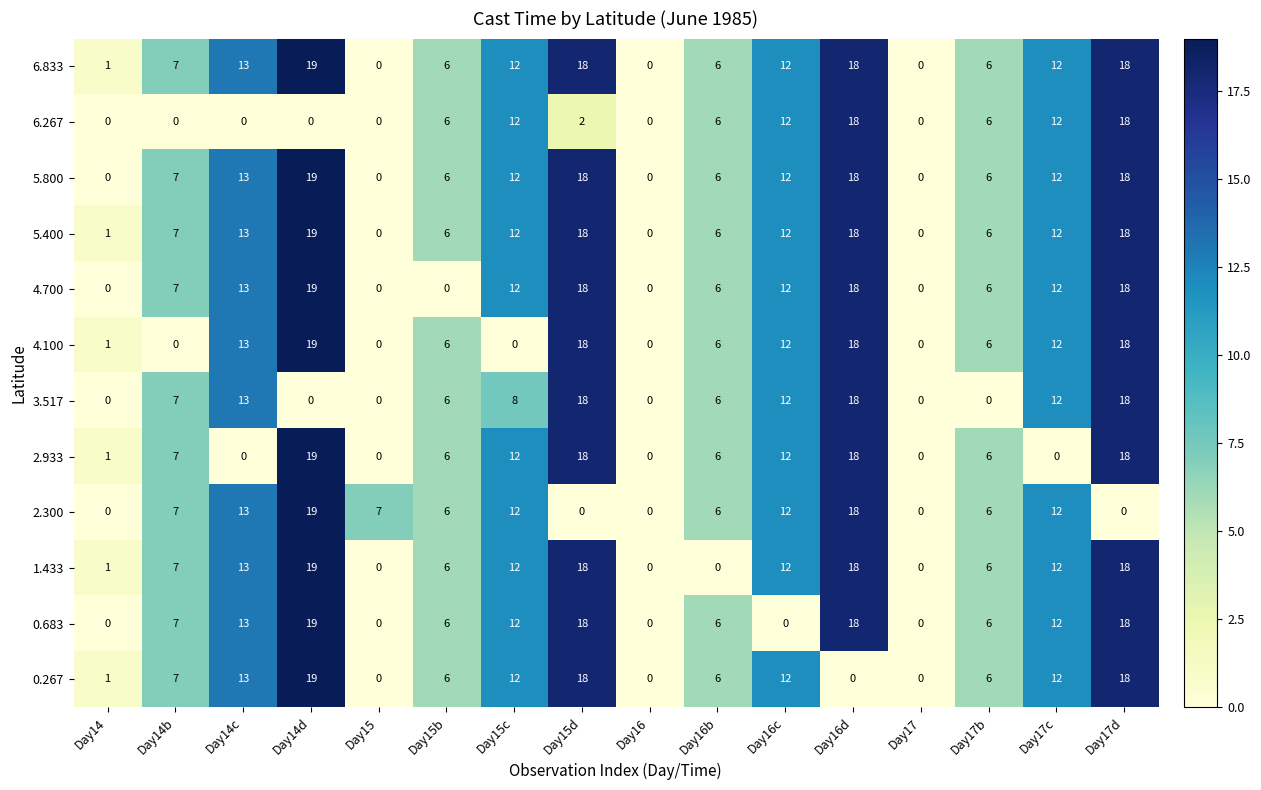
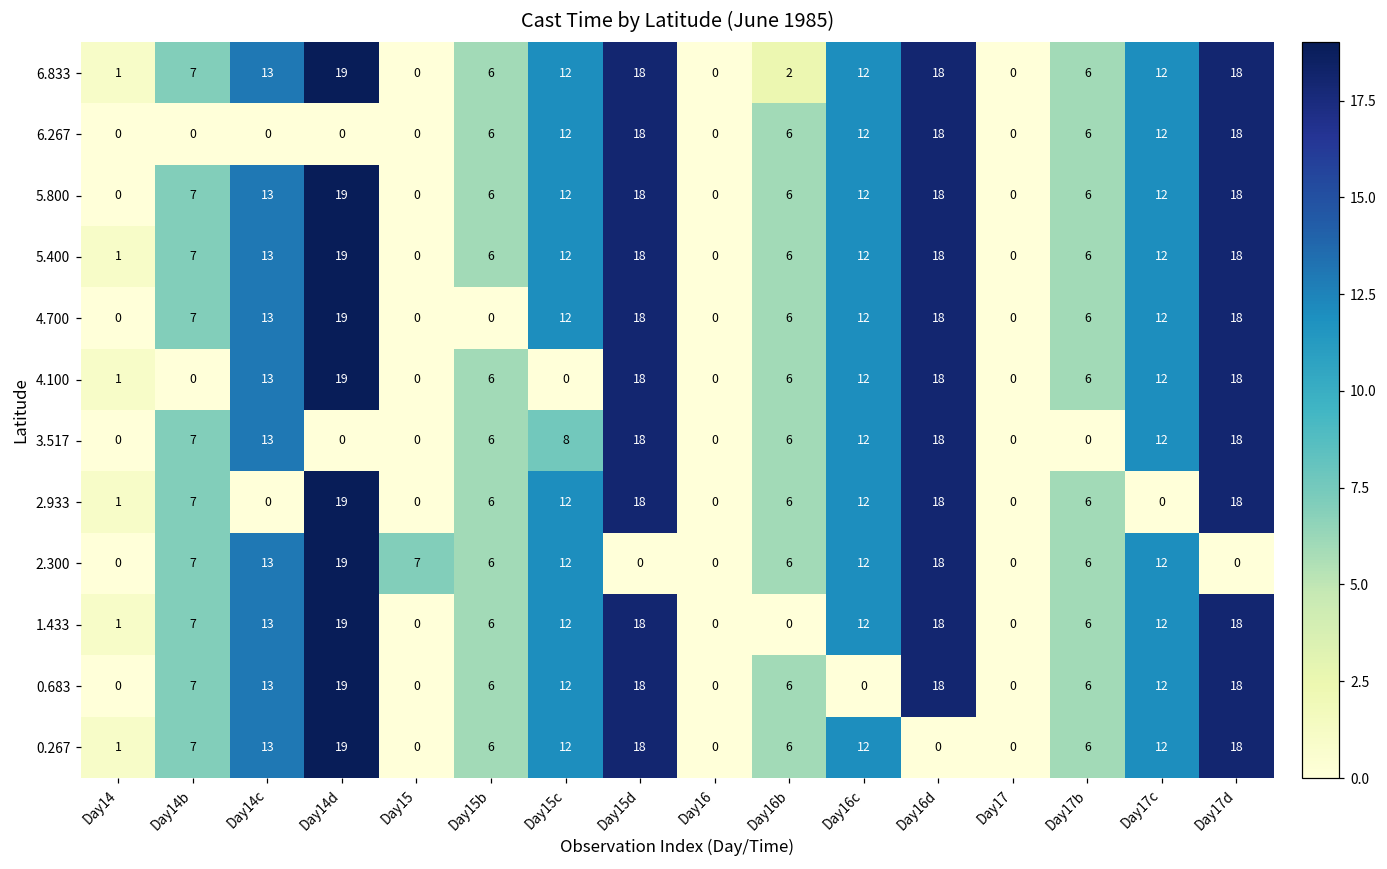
  {
    "6.833": {
      "Day14": 1,
      "Day14b": 7,
      "Day14c": 13,
      "Day14d": 19,
      "Day15": 0,
      "Day15b": 6,
      "Day15c": 12,
      "Day15d": 18,
      "Day16": 0,
-     "Day16b": 6,
+     "Day16b": 2,
      "Day16c": 12,
      "Day16d": 18,
      "Day17": 0,
      "Day17b": 6,
      "Day17c": 12,
      "Day17d": 18
    },
    "6.267": {
      "Day14": 0,
      "Day14b": 0,
      "Day14c": 0,
      "Day14d": 0,
      "Day15": 0,
      "Day15b": 6,
      "Day15c": 12,
-     "Day15d": 2,
+     "Day15d": 18,
      "Day16": 0,
      "Day16b": 6,
      "Day16c": 12,
      "Day16d": 18,
      "Day17": 0,
      "Day17b": 6,
      "Day17c": 12,
      "Day17d": 18
    },
    "5.800": {
      "Day14": 0,
      "Day14b": 7,
      "Day14c": 13,
      "Day14d": 19,
      "Day15": 0,
      "Day15b": 6,
      "Day15c": 12,
      "Day15d": 18,
      "Day16": 0,
      "Day16b": 6,
      "Day16c": 12,
      "Day16d": 18,
      "Day17": 0,
      "Day17b": 6,
      "Day17c": 12,
      "Day17d": 18
    },
    "5.400": {
      "Day14": 1,
      "Day14b": 7,
      "Day14c": 13,
      "Day14d": 19,
      "Day15": 0,
      "Day15b": 6,
      "Day15c": 12,
      "Day15d": 18,
      "Day16": 0,
      "Day16b": 6,
      "Day16c": 12,
      "Day16d": 18,
      "Day17": 0,
      "Day17b": 6,
      "Day17c": 12,
      "Day17d": 18
    },
    "4.700": {
      "Day14": 0,
      "Day14b": 7,
      "Day14c": 13,
      "Day14d": 19,
      "Day15": 0,
      "Day15b": 0,
      "Day15c": 12,
      "Day15d": 18,
      "Day16": 0,
      "Day16b": 6,
      "Day16c": 12,
      "Day16d": 18,
      "Day17": 0,
      "Day17b": 6,
      "Day17c": 12,
      "Day17d": 18
    },
    "4.100": {
      "Day14": 1,
      "Day14b": 0,
      "Day14c": 13,
      "Day14d": 19,
      "Day15": 0,
      "Day15b": 6,
      "Day15c": 0,
      "Day15d": 18,
      "Day16": 0,
      "Day16b": 6,
      "Day16c": 12,
      "Day16d": 18,
      "Day17": 0,
      "Day17b": 6,
      "Day17c": 12,
      "Day17d": 18
    },
    "3.517": {
      "Day14": 0,
      "Day14b": 7,
      "Day14c": 13,
      "Day14d": 0,
      "Day15": 0,
      "Day15b": 6,
      "Day15c": 8,
      "Day15d": 18,
      "Day16": 0,
      "Day16b": 6,
      "Day16c": 12,
      "Day16d": 18,
      "Day17": 0,
      "Day17b": 0,
      "Day17c": 12,
      "Day17d": 18
    },
    "2.933": {
      "Day14": 1,
      "Day14b": 7,
      "Day14c": 0,
      "Day14d": 19,
      "Day15": 0,
      "Day15b": 6,
      "Day15c": 12,
      "Day15d": 18,
      "Day16": 0,
      "Day16b": 6,
      "Day16c": 12,
      "Day16d": 18,
      "Day17": 0,
      "Day17b": 6,
      "Day17c": 0,
      "Day17d": 18
    },
    "2.300": {
      "Day14": 0,
      "Day14b": 7,
      "Day14c": 13,
      "Day14d": 19,
      "Day15": 7,
      "Day15b": 6,
      "Day15c": 12,
      "Day15d": 0,
      "Day16": 0,
      "Day16b": 6,
      "Day16c": 12,
      "Day16d": 18,
      "Day17": 0,
      "Day17b": 6,
      "Day17c": 12,
      "Day17d": 0
    },
    "1.433": {
      "Day14": 1,
      "Day14b": 7,
      "Day14c": 13,
      "Day14d": 19,
      "Day15": 0,
      "Day15b": 6,
      "Day15c": 12,
      "Day15d": 18,
      "Day16": 0,
      "Day16b": 0,
      "Day16c": 12,
      "Day16d": 18,
      "Day17": 0,
      "Day17b": 6,
      "Day17c": 12,
      "Day17d": 18
    },
    "0.683": {
      "Day14": 0,
      "Day14b": 7,
      "Day14c": 13,
      "Day14d": 19,
      "Day15": 0,
      "Day15b": 6,
      "Day15c": 12,
      "Day15d": 18,
      "Day16": 0,
      "Day16b": 6,
      "Day16c": 0,
      "Day16d": 18,
      "Day17": 0,
      "Day17b": 6,
      "Day17c": 12,
      "Day17d": 18
    },
    "0.267": {
      "Day14": 1,
      "Day14b": 7,
      "Day14c": 13,
      "Day14d": 19,
      "Day15": 0,
      "Day15b": 6,
      "Day15c": 12,
      "Day15d": 18,
      "Day16": 0,
      "Day16b": 6,
      "Day16c": 12,
      "Day16d": 0,
      "Day17": 0,
      "Day17b": 6,
      "Day17c": 12,
      "Day17d": 18
    }
  }
